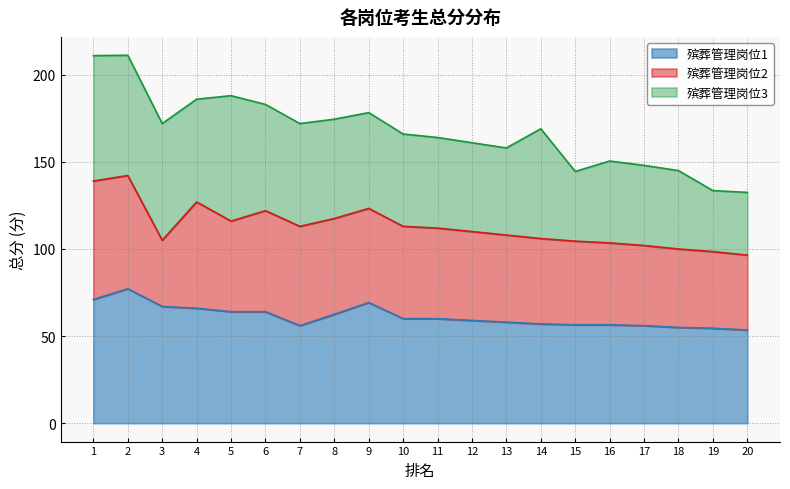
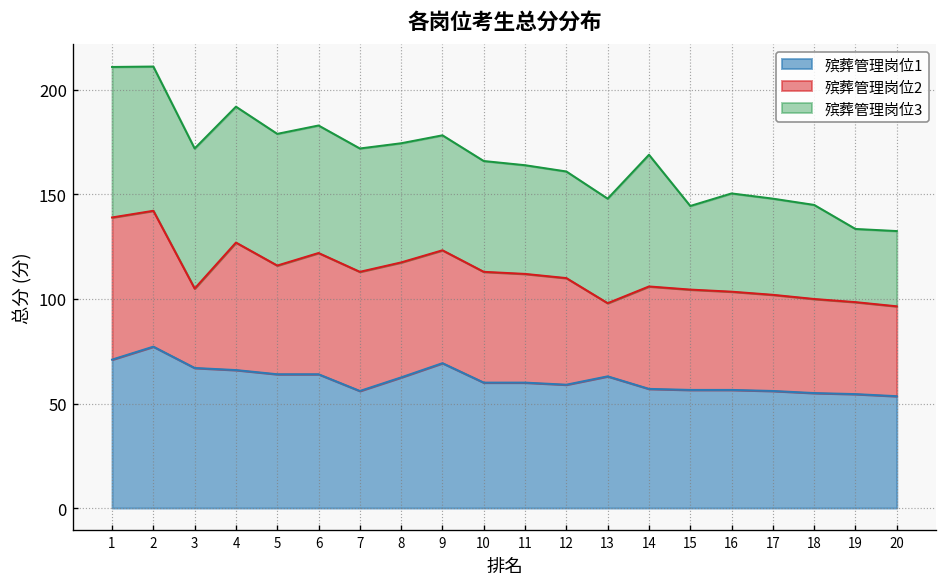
  {
    "殡葬管理岗位1": {
      "1": 71,
      "2": 77,
      "3": 67,
      "4": 66,
      "5": 64,
      "6": 64,
      "7": 56,
      "8": 63,
      "9": 69,
      "10": 60,
      "11": 60,
      "12": 59,
-     "13": 58,
+     "13": 63,
      "14": 57,
      "15": 57,
      "16": 57,
      "17": 56,
      "18": 55,
      "19": 55,
      "20": 54
    },
    "殡葬管理岗位2": {
      "1": 68,
      "2": 65,
      "3": 38,
      "4": 61,
      "5": 52,
      "6": 58,
      "7": 57,
      "8": 55,
      "9": 54,
      "10": 53,
      "11": 52,
      "12": 51,
-     "13": 50,
+     "13": 35,
      "14": 49,
      "15": 48,
      "16": 47,
      "17": 46,
      "18": 45,
      "19": 44,
      "20": 43
    },
    "殡葬管理岗位3": {
      "1": 72,
      "2": 69,
      "3": 67,
-     "4": 59,
-     "5": 72,
+     "4": 65,
+     "5": 63,
      "6": 61,
      "7": 59,
      "8": 57,
      "9": 55,
      "10": 53,
      "11": 52,
      "12": 51,
      "13": 50,
      "14": 63,
      "15": 40,
      "16": 47,
      "17": 46,
      "18": 45,
      "19": 35,
      "20": 36
    }
  }
